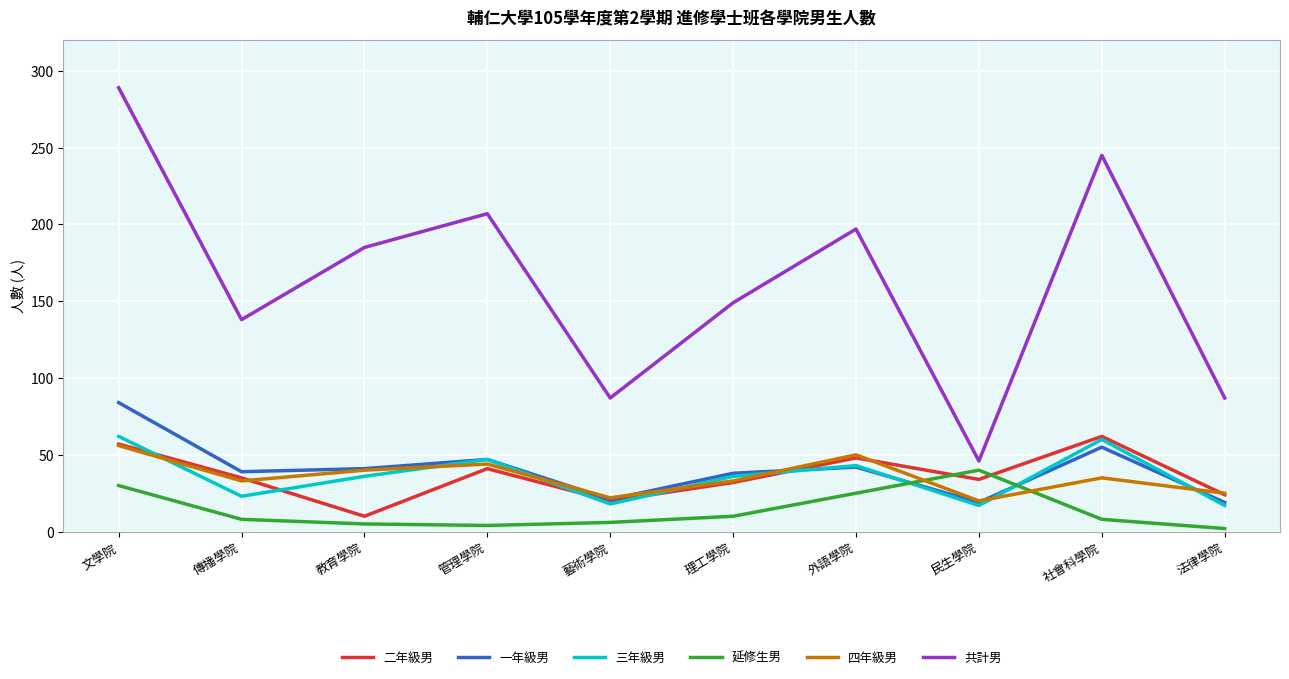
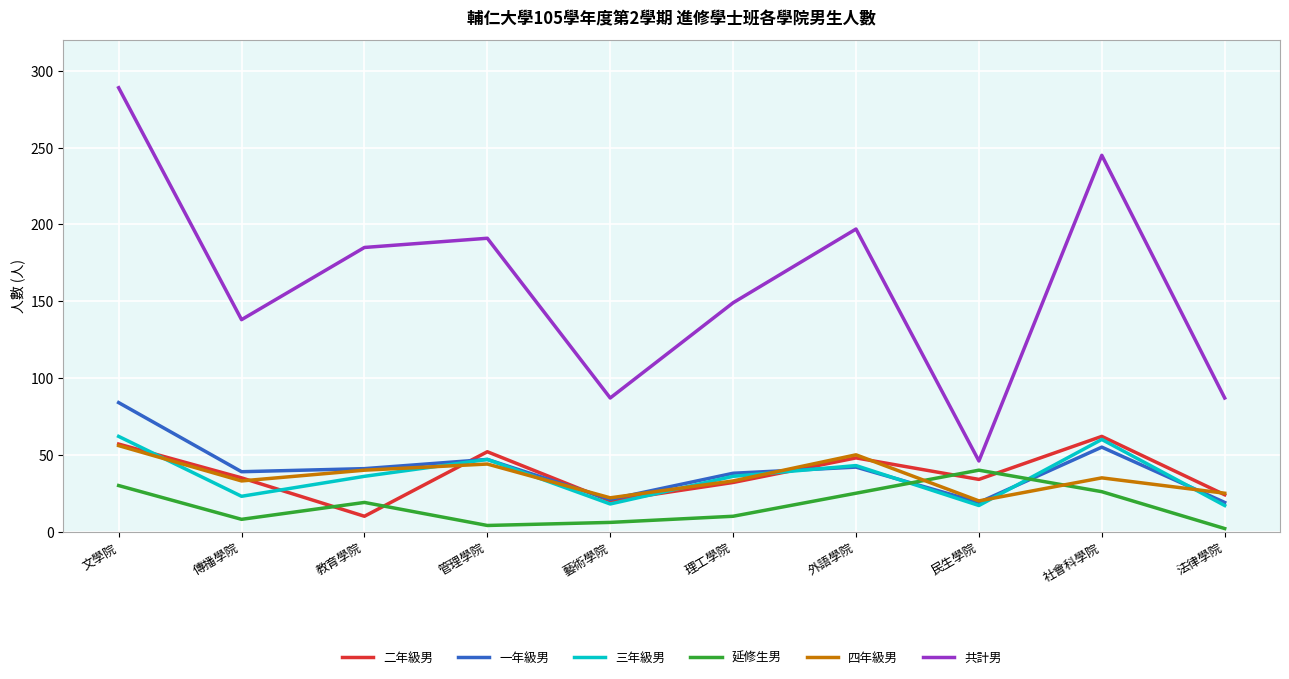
  {
    "二年級男": {
      "傳播學院": 35,
      "教育學院": 10,
-     "管理學院": 41,
+     "管理學院": 52,
      "外語學院": 48,
      "民生學院": 34,
      "社會科學院": 62
    },
    "一年級男": {
      "文學院": 84,
      "傳播學院": 39,
      "理工學院": 38,
      "社會科學院": 55,
      "法律學院": 19
    },
    "三年級男": {
      "文學院": 62,
      "傳播學院": 23,
      "教育學院": 36,
      "藝術學院": 18,
      "理工學院": 36,
      "民生學院": 17,
      "社會科學院": 60,
      "法律學院": 17
    },
    "延修生男": {
      "文學院": 30,
      "傳播學院": 8,
-     "教育學院": 5,
+     "教育學院": 19,
      "管理學院": 4,
      "藝術學院": 6,
      "理工學院": 10,
      "外語學院": 25,
      "民生學院": 40,
-     "社會科學院": 8,
+     "社會科學院": 26,
      "法律學院": 2
    },
    "四年級男": {
      "傳播學院": 33,
      "管理學院": 44,
      "外語學院": 50,
      "社會科學院": 35
    },
    "共計男": {
      "文學院": 289,
      "傳播學院": 138,
      "教育學院": 185,
-     "管理學院": 207,
+     "管理學院": 191,
      "藝術學院": 87,
      "理工學院": 149,
      "外語學院": 197,
      "民生學院": 46,
      "社會科學院": 245,
      "法律學院": 87
    }
  }
